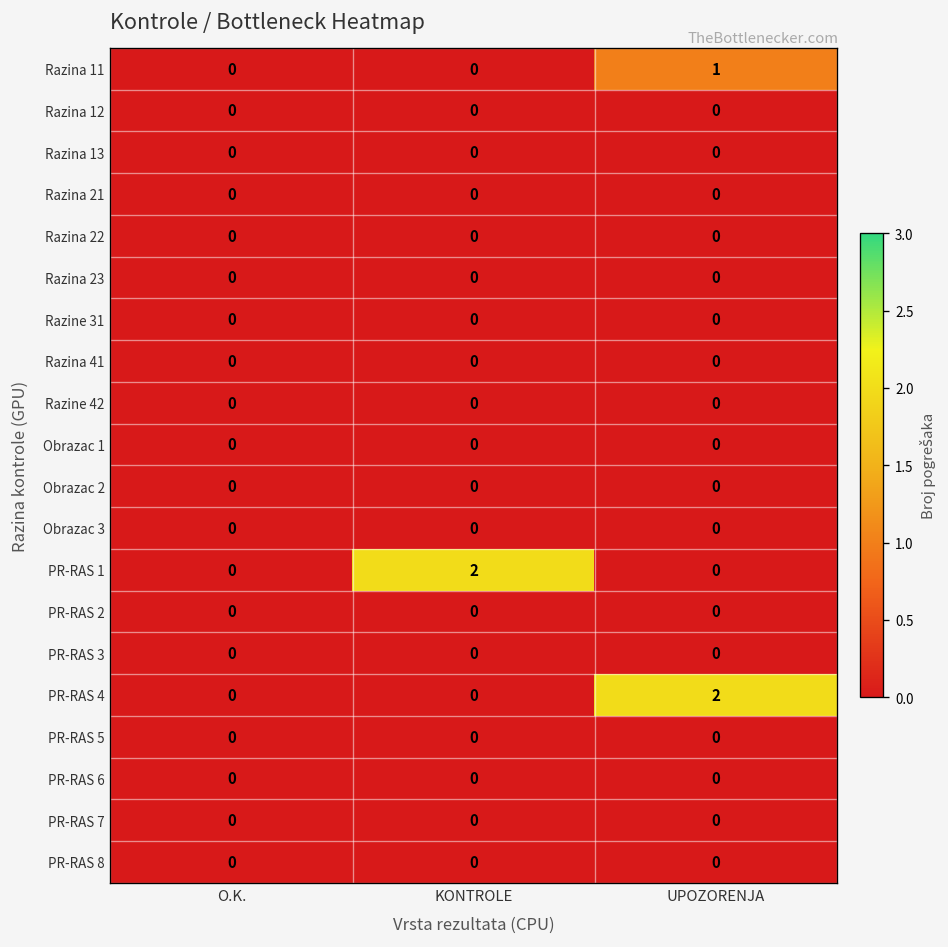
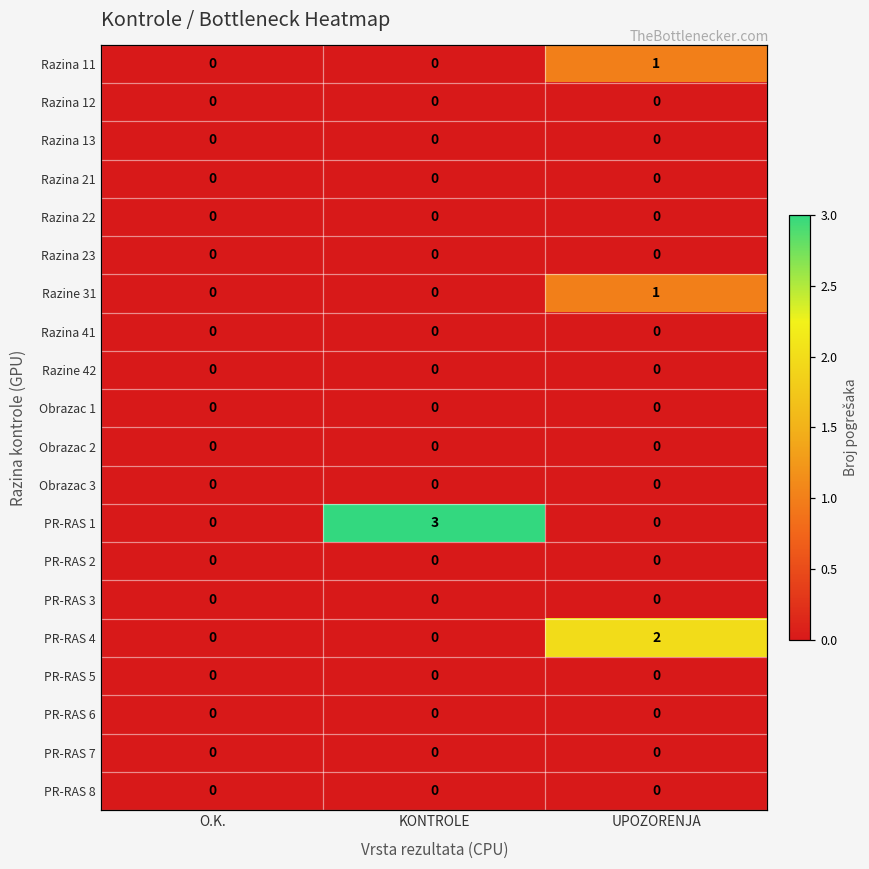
  {
    "Razina 11": {
      "O.K.": 0,
      "KONTROLE": 0,
      "UPOZORENJA": 1
    },
    "Razina 12": {
      "O.K.": 0,
      "KONTROLE": 0,
      "UPOZORENJA": 0
    },
    "Razina 13": {
      "O.K.": 0,
      "KONTROLE": 0,
      "UPOZORENJA": 0
    },
    "Razina 21": {
      "O.K.": 0,
      "KONTROLE": 0,
      "UPOZORENJA": 0
    },
    "Razina 22": {
      "O.K.": 0,
      "KONTROLE": 0,
      "UPOZORENJA": 0
    },
    "Razina 23": {
      "O.K.": 0,
      "KONTROLE": 0,
      "UPOZORENJA": 0
    },
    "Razine 31": {
      "O.K.": 0,
      "KONTROLE": 0,
-     "UPOZORENJA": 0
+     "UPOZORENJA": 1
    },
    "Razina 41": {
      "O.K.": 0,
      "KONTROLE": 0,
      "UPOZORENJA": 0
    },
    "Razine 42": {
      "O.K.": 0,
      "KONTROLE": 0,
      "UPOZORENJA": 0
    },
    "Obrazac 1": {
      "O.K.": 0,
      "KONTROLE": 0,
      "UPOZORENJA": 0
    },
    "Obrazac 2": {
      "O.K.": 0,
      "KONTROLE": 0,
      "UPOZORENJA": 0
    },
    "Obrazac 3": {
      "O.K.": 0,
      "KONTROLE": 0,
      "UPOZORENJA": 0
    },
    "PR-RAS 1": {
      "O.K.": 0,
-     "KONTROLE": 2,
+     "KONTROLE": 3,
      "UPOZORENJA": 0
    },
    "PR-RAS 2": {
      "O.K.": 0,
      "KONTROLE": 0,
      "UPOZORENJA": 0
    },
    "PR-RAS 3": {
      "O.K.": 0,
      "KONTROLE": 0,
      "UPOZORENJA": 0
    },
    "PR-RAS 4": {
      "O.K.": 0,
      "KONTROLE": 0,
      "UPOZORENJA": 2
    },
    "PR-RAS 5": {
      "O.K.": 0,
      "KONTROLE": 0,
      "UPOZORENJA": 0
    },
    "PR-RAS 6": {
      "O.K.": 0,
      "KONTROLE": 0,
      "UPOZORENJA": 0
    },
    "PR-RAS 7": {
      "O.K.": 0,
      "KONTROLE": 0,
      "UPOZORENJA": 0
    },
    "PR-RAS 8": {
      "O.K.": 0,
      "KONTROLE": 0,
      "UPOZORENJA": 0
    }
  }
